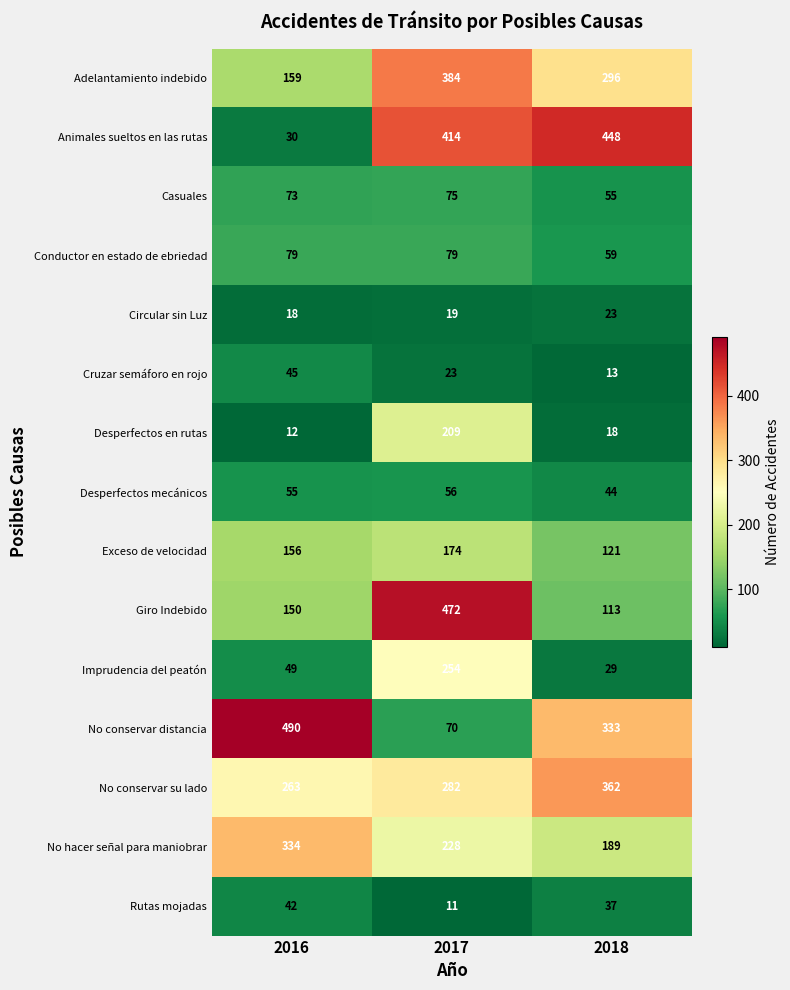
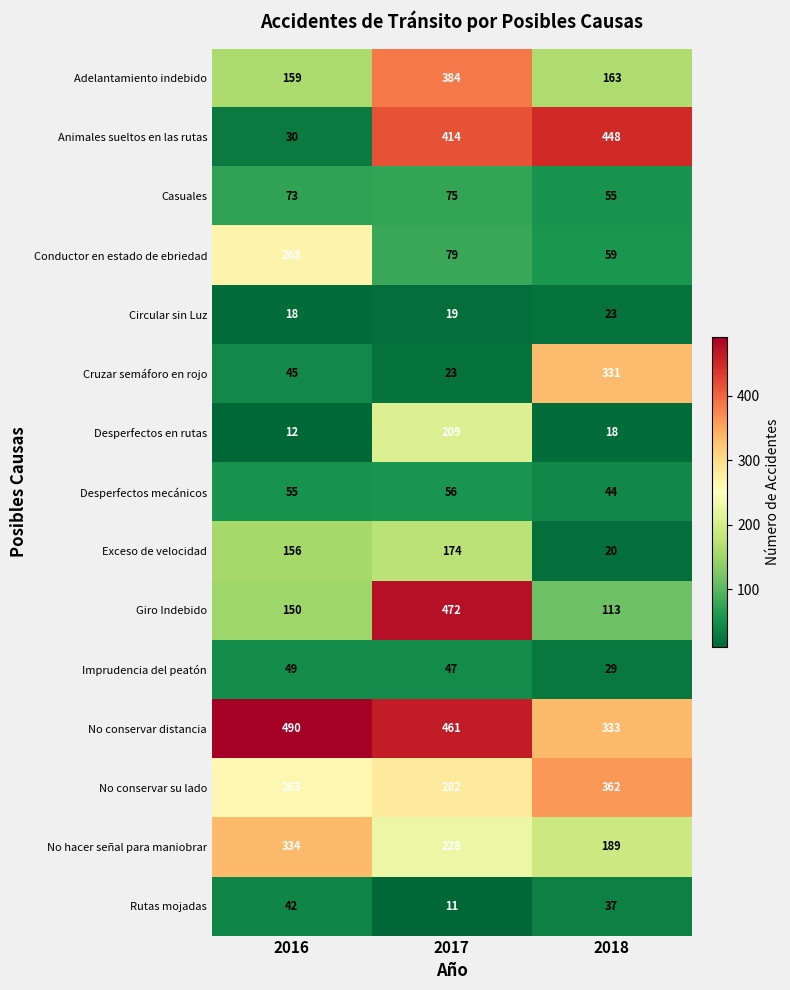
  {
    "Adelantamiento indebido": {
      "2016": 159,
      "2017": 384,
-     "2018": 296
+     "2018": 163
    },
    "Animales sueltos en las rutas": {
      "2016": 30,
      "2017": 414,
      "2018": 448
    },
    "Casuales": {
      "2016": 73,
      "2017": 75,
      "2018": 55
    },
    "Conductor en estado de ebriedad": {
-     "2016": 79,
+     "2016": 268,
      "2017": 79,
      "2018": 59
    },
    "Circular sin Luz": {
      "2016": 18,
      "2017": 19,
      "2018": 23
    },
    "Cruzar semáforo en rojo": {
      "2016": 45,
      "2017": 23,
-     "2018": 13
+     "2018": 331
    },
    "Desperfectos en rutas": {
      "2016": 12,
      "2017": 209,
      "2018": 18
    },
    "Desperfectos mecánicos": {
      "2016": 55,
      "2017": 56,
      "2018": 44
    },
    "Exceso de velocidad": {
      "2016": 156,
      "2017": 174,
-     "2018": 121
+     "2018": 20
    },
    "Giro Indebido": {
      "2016": 150,
      "2017": 472,
      "2018": 113
    },
    "Imprudencia del peatón": {
      "2016": 49,
-     "2017": 254,
+     "2017": 47,
      "2018": 29
    },
    "No conservar distancia": {
      "2016": 490,
-     "2017": 70,
+     "2017": 461,
      "2018": 333
    },
    "No conservar su lado": {
      "2016": 263,
      "2017": 282,
      "2018": 362
    },
    "No hacer señal para maniobrar": {
      "2016": 334,
      "2017": 228,
      "2018": 189
    },
    "Rutas mojadas": {
      "2016": 42,
      "2017": 11,
      "2018": 37
    }
  }
